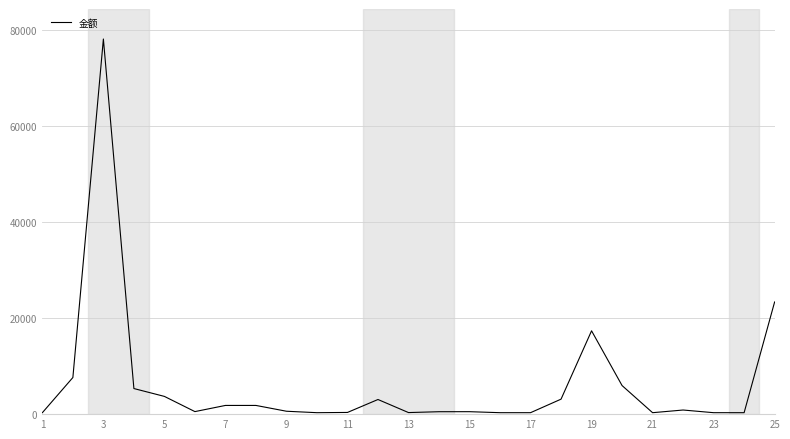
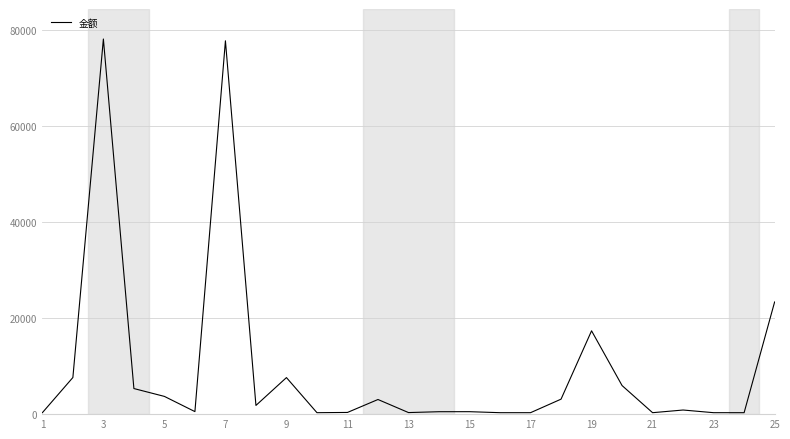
  {
    "1": 0,
    "3": 78000,
    "5": 4000,
-   "7": 2000,
-   "9": 1000,
+   "7": 78000,
+   "9": 8000,
    "11": 0,
    "13": 0,
    "15": 1000,
    "17": 0,
    "19": 17000,
    "21": 0,
    "23": 0,
    "25": 23000
  }
